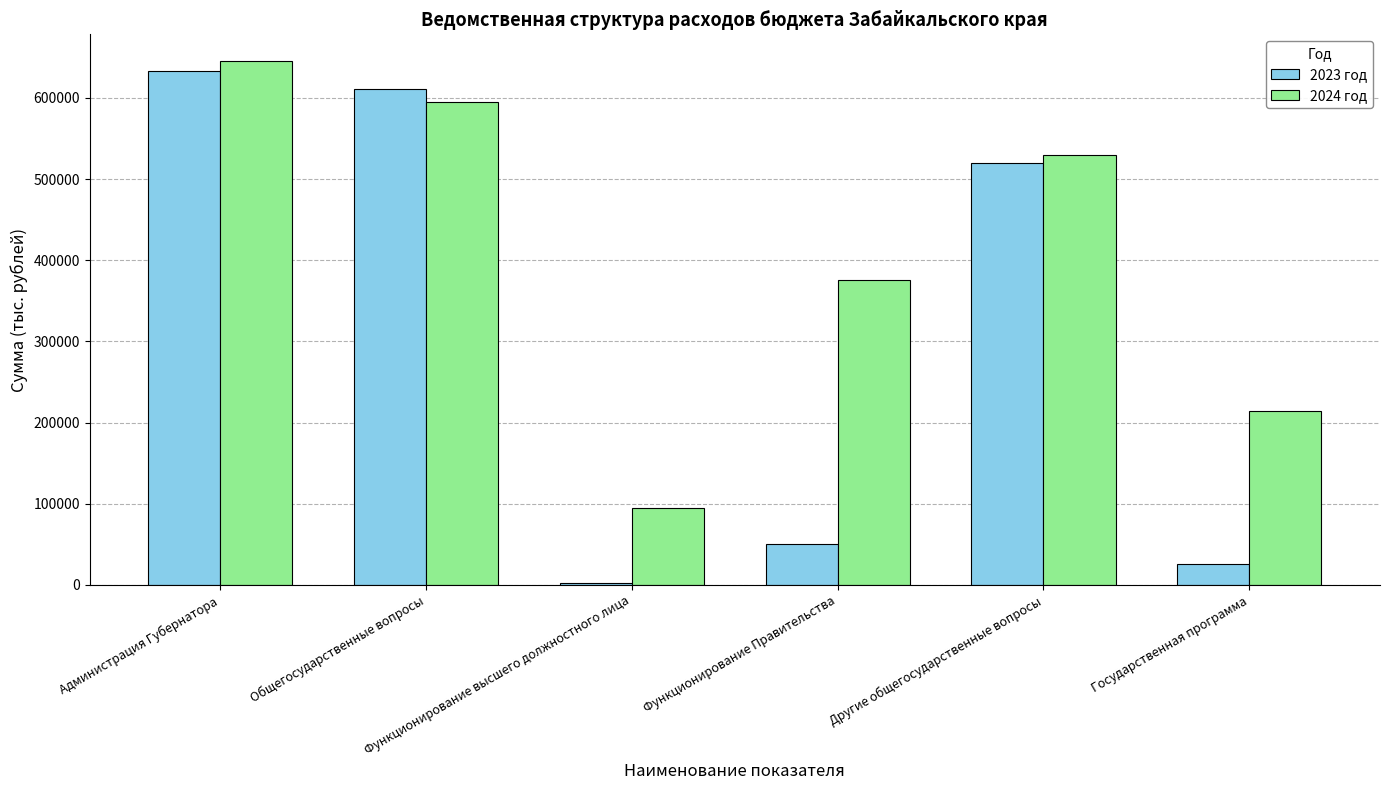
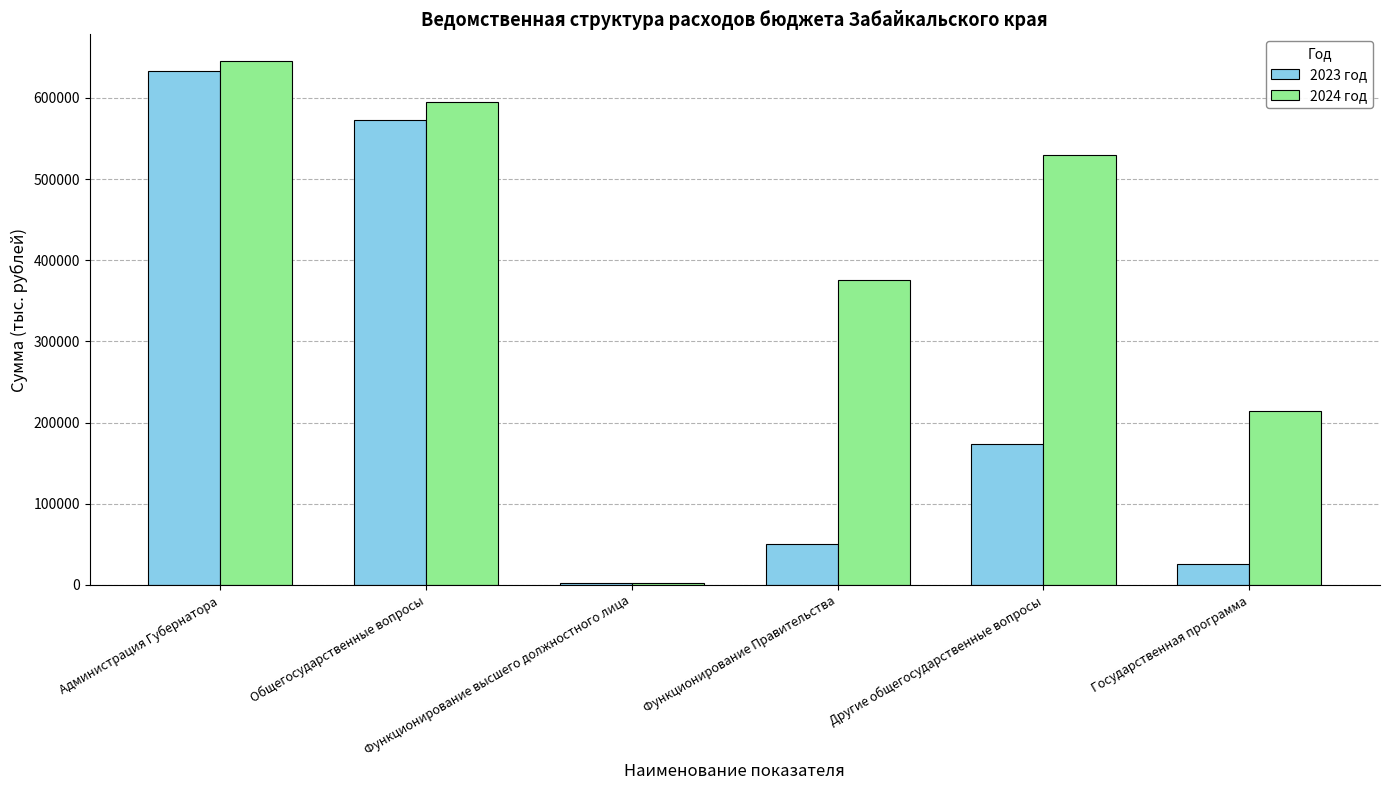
  {
    "2023 год": {
      "Администрация Губернатора": 630000,
-     "Общегосударственные вопросы": 610000,
+     "Общегосударственные вопросы": 570000,
      "Функционирование Правительства": 50000,
-     "Другие общегосударственные вопросы": 520000,
+     "Другие общегосударственные вопросы": 170000,
      "Государственная программа": 30000
    },
    "2024 год": {
      "Администрация Губернатора": 650000,
      "Общегосударственные вопросы": 590000,
-     "Функционирование высшего должностного лица": 100000,
+     "Функционирование высшего должностного лица": 0,
      "Функционирование Правительства": 380000,
      "Другие общегосударственные вопросы": 530000,
      "Государственная программа": 210000
    }
  }
